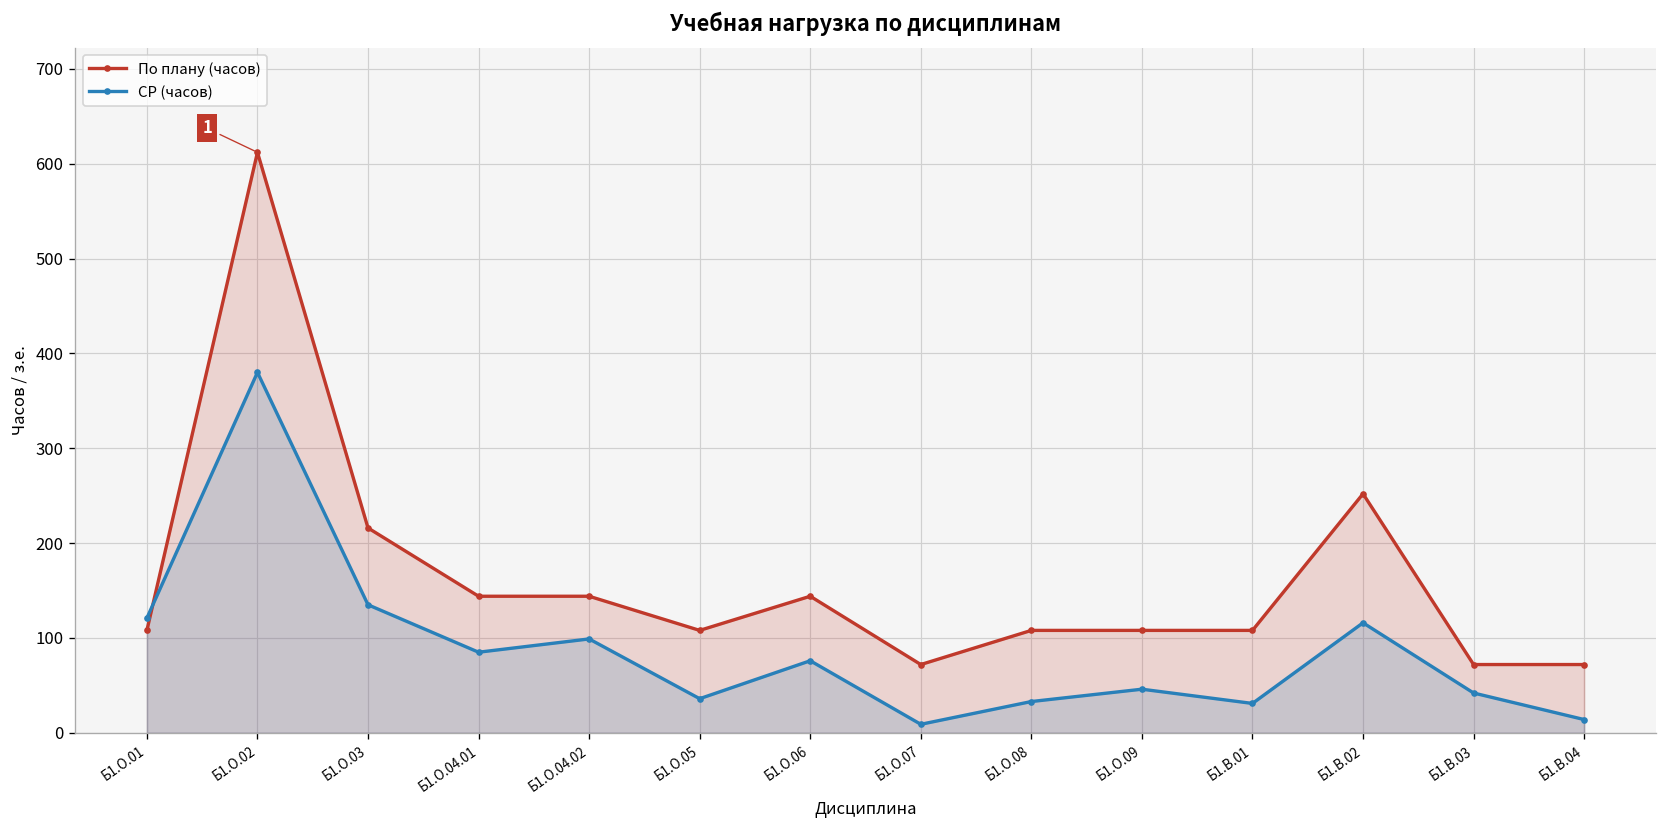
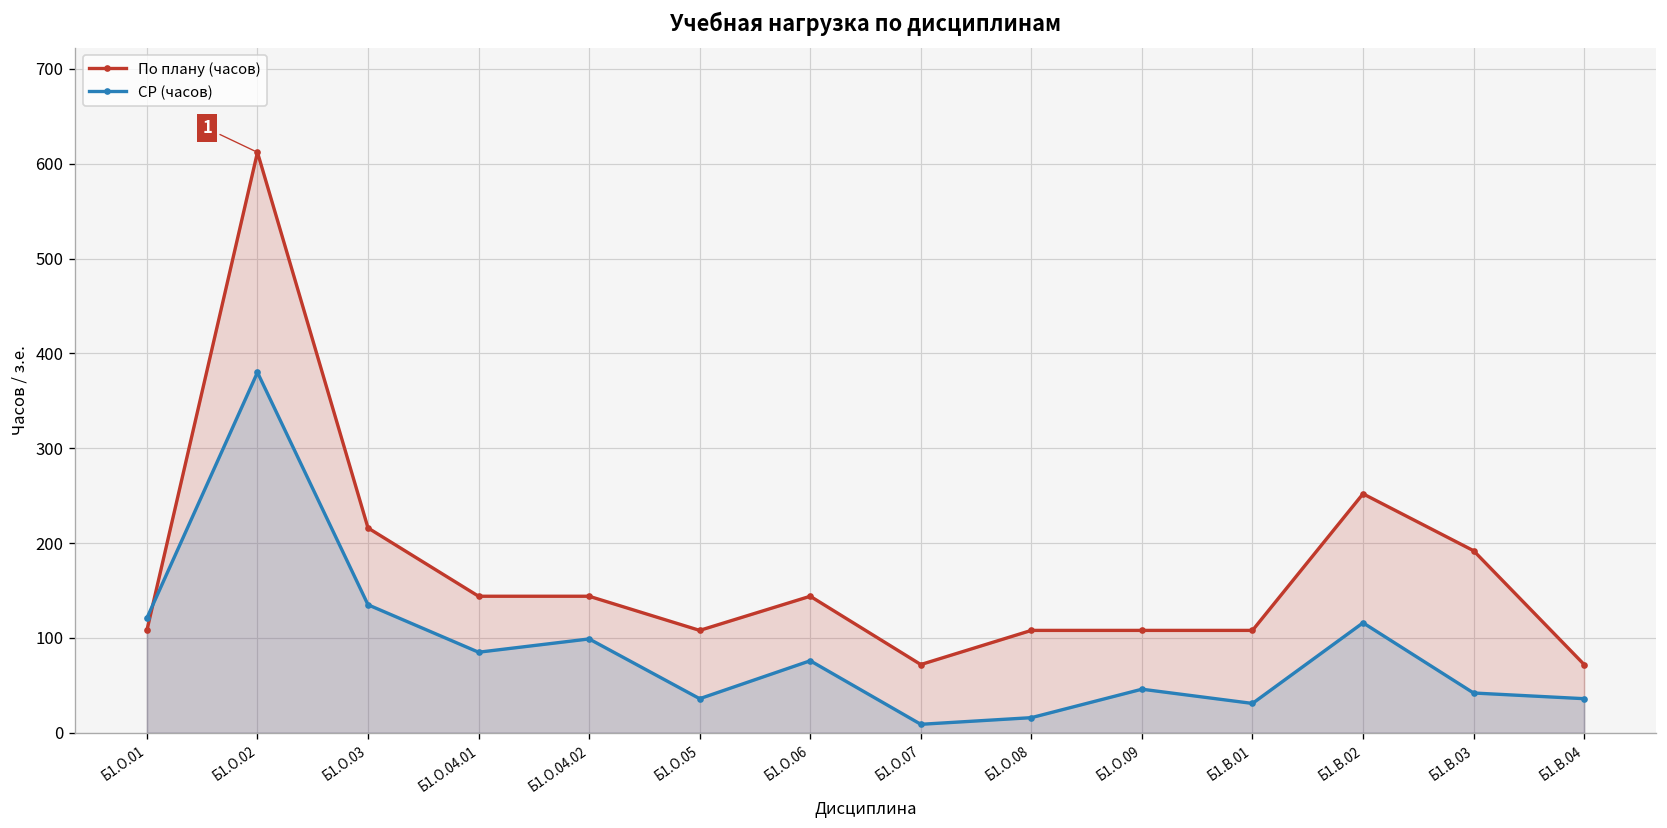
  {
    "По плану (часов)": {
      "Б1.О.01": 110,
      "Б1.О.02": 610,
      "Б1.О.03": 220,
      "Б1.О.04.01": 140,
      "Б1.О.04.02": 140,
      "Б1.О.05": 110,
      "Б1.О.06": 140,
      "Б1.О.07": 70,
      "Б1.О.08": 110,
      "Б1.О.09": 110,
      "Б1.В.01": 110,
      "Б1.В.02": 250,
-     "Б1.В.03": 70,
+     "Б1.В.03": 190,
      "Б1.В.04": 70
    },
    "СР (часов)": {
      "Б1.О.01": 120,
      "Б1.О.02": 380,
      "Б1.О.03": 140,
      "Б1.О.04.01": 90,
      "Б1.О.04.02": 100,
      "Б1.О.05": 40,
      "Б1.О.06": 80,
      "Б1.О.07": 10,
-     "Б1.О.08": 30,
+     "Б1.О.08": 20,
      "Б1.О.09": 50,
      "Б1.В.01": 30,
      "Б1.В.02": 120,
      "Б1.В.03": 40,
-     "Б1.В.04": 10
+     "Б1.В.04": 40
    }
  }
